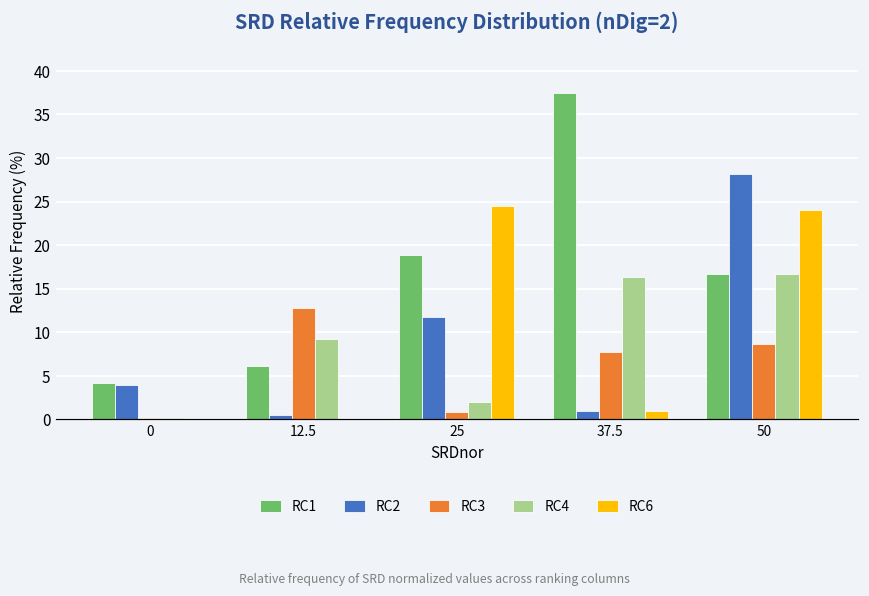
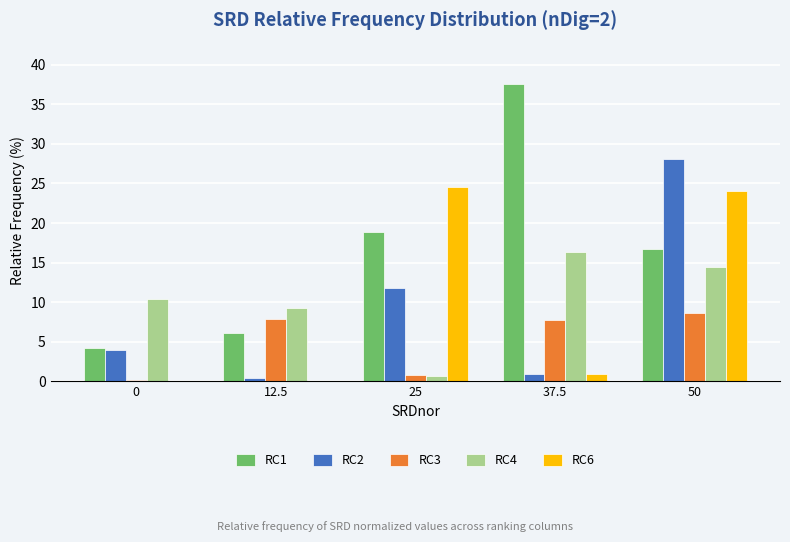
  {
    "RC1": {
      "0": 4,
      "12.5": 6,
      "25": 19,
      "37.5": 38,
      "50": 17
    },
    "RC2": {
      "0": 4,
      "12.5": 0,
      "25": 12,
      "37.5": 1,
      "50": 28
    },
    "RC3": {
-     "12.5": 13,
+     "12.5": 8,
      "25": 1,
      "37.5": 8,
      "50": 9
    },
    "RC4": {
-     "0": 0,
+     "0": 10,
      "12.5": 9,
-     "25": 2,
+     "25": 1,
      "37.5": 16,
-     "50": 17
+     "50": 14
    },
    "RC6": {
      "12.5": 0,
      "25": 24,
      "37.5": 1,
      "50": 24
    }
  }
